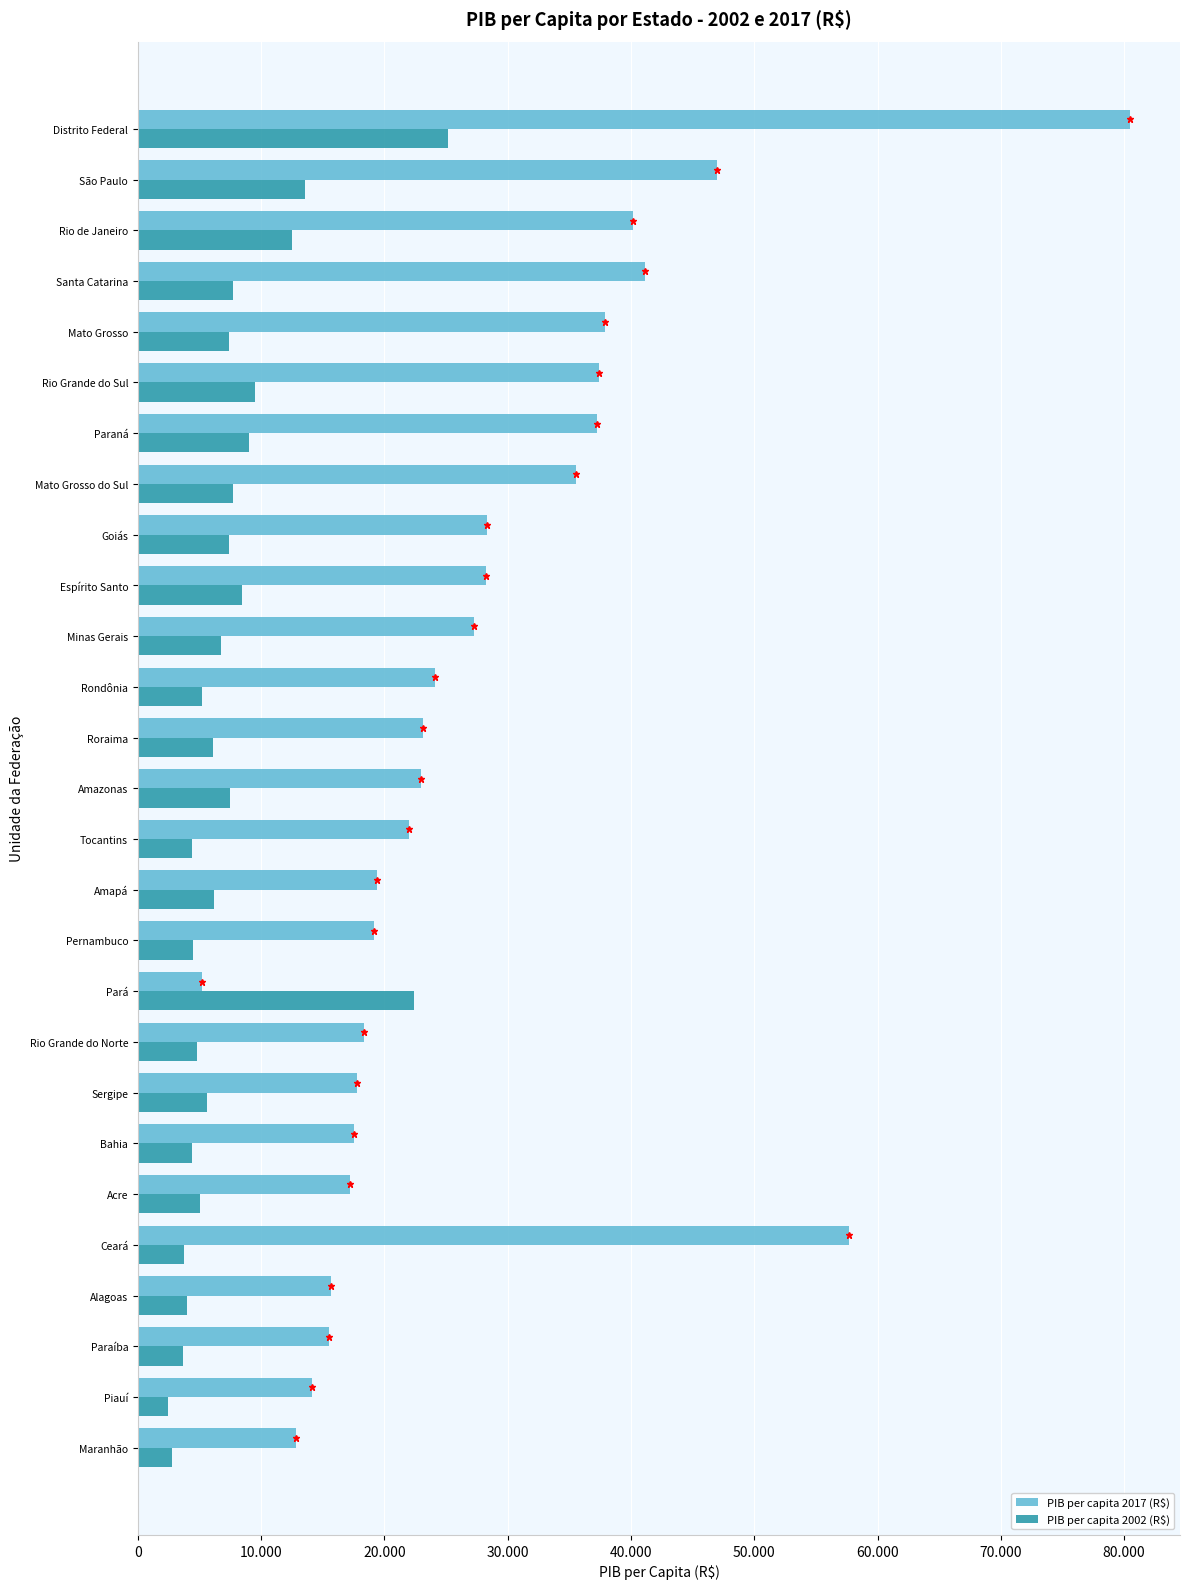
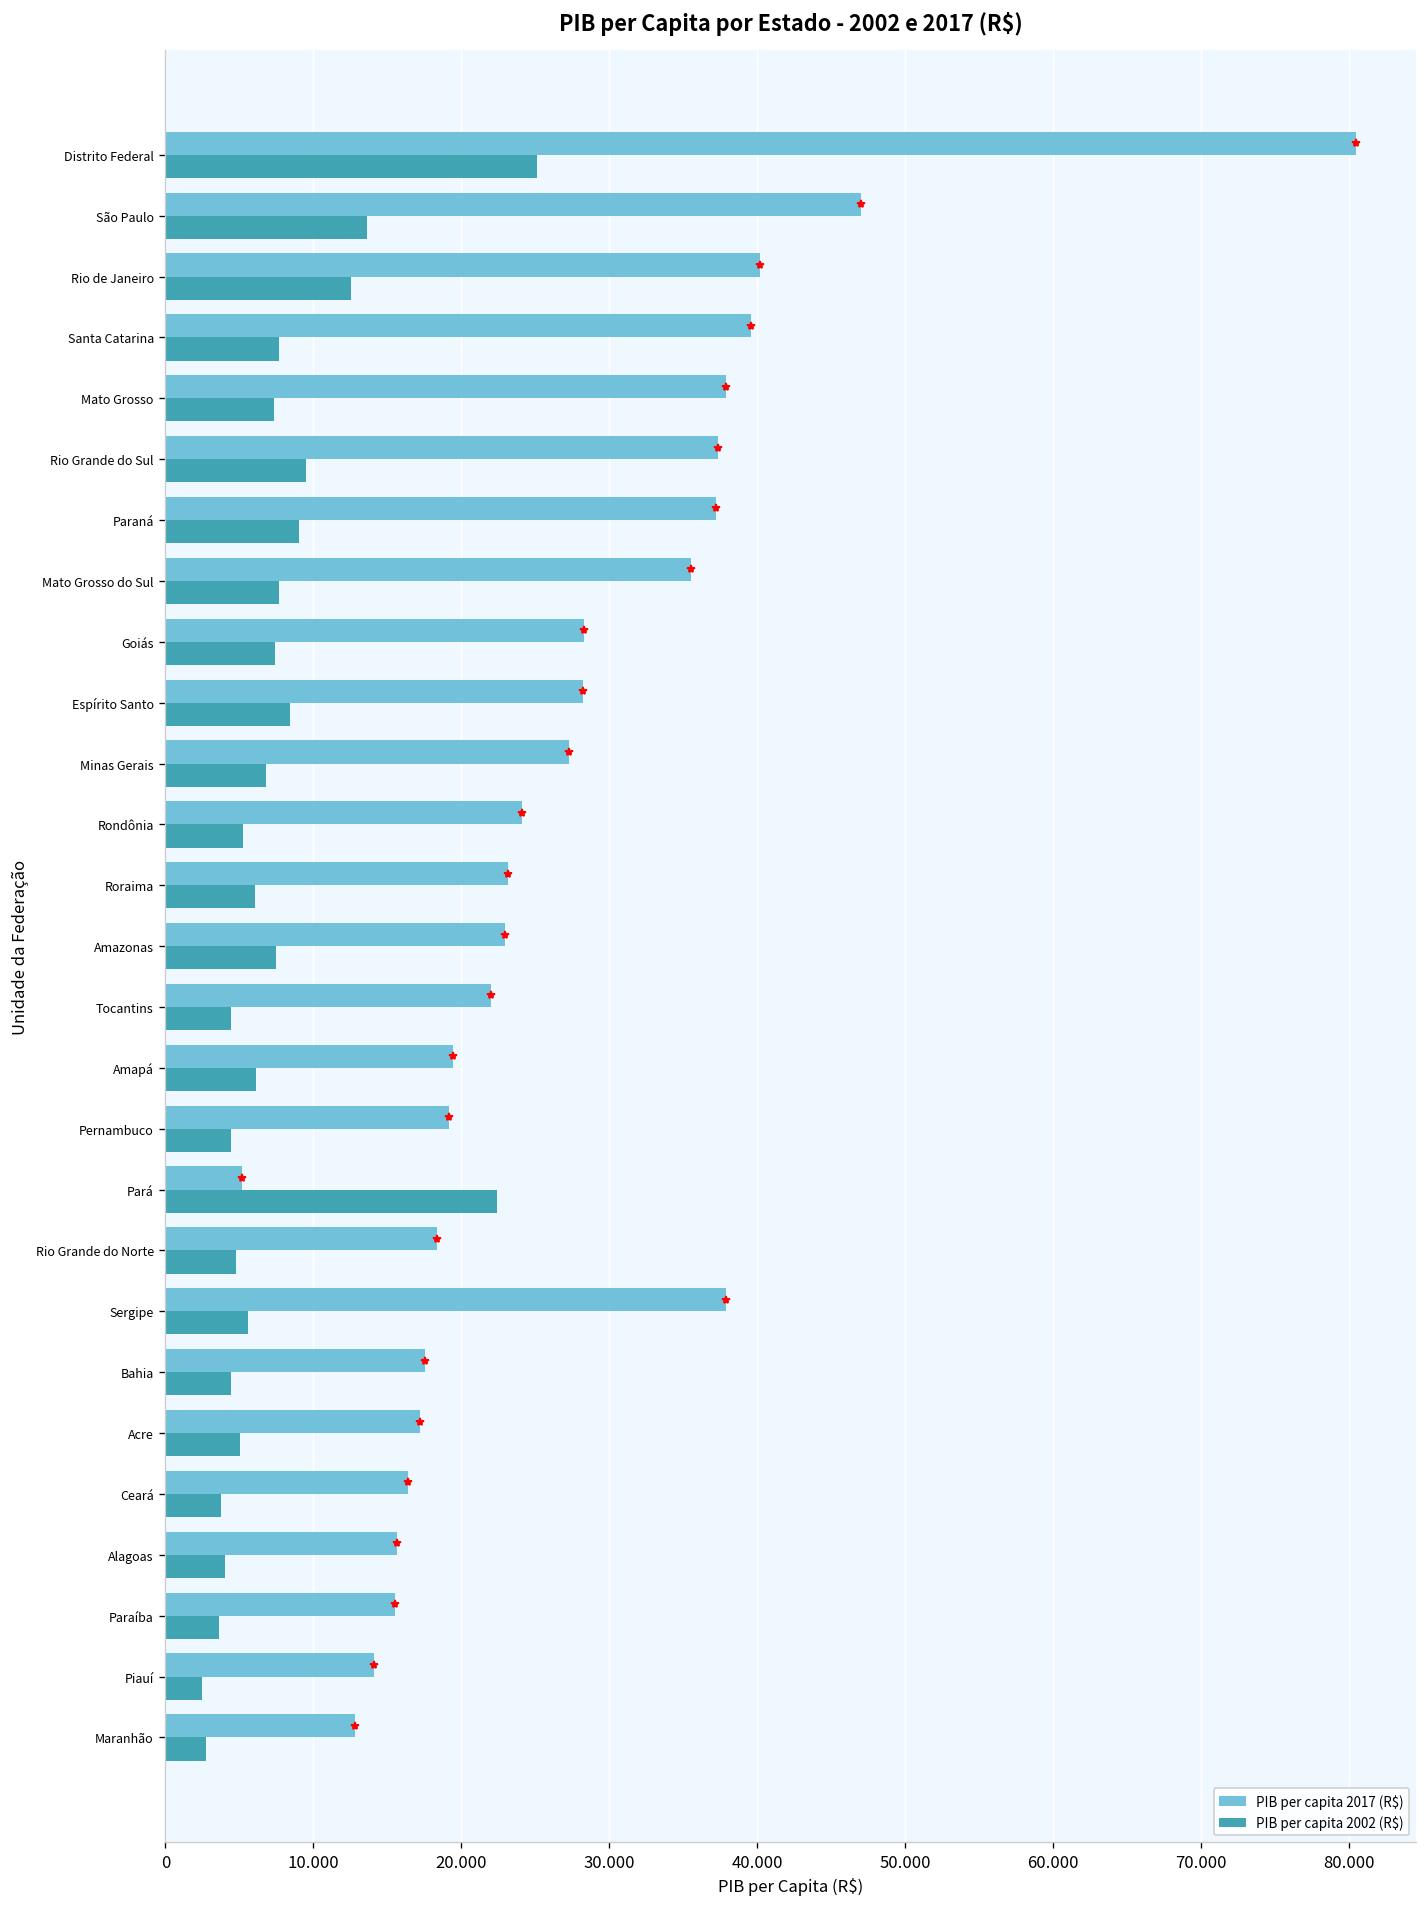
  {
    "PIB per capita 2017 (R$)": {
      "Distrito Federal": 80.5,
      "São Paulo": 47.0,
      "Rio de Janeiro": 40.2,
-     "Santa Catarina": 41.1,
+     "Santa Catarina": 39.6,
      "Mato Grosso": 37.9,
      "Rio Grande do Sul": 37.4,
      "Paraná": 37.2,
      "Mato Grosso do Sul": 35.5,
      "Goiás": 28.3,
      "Espírito Santo": 28.2,
      "Minas Gerais": 27.3,
      "Rondônia": 24.1,
      "Roraima": 23.2,
      "Amazonas": 22.9,
      "Tocantins": 22.0,
      "Amapá": 19.4,
      "Pernambuco": 19.2,
      "Pará": 5.2,
      "Rio Grande do Norte": 18.3,
-     "Sergipe": 17.8,
+     "Sergipe": 37.9,
      "Bahia": 17.5,
      "Acre": 17.2,
-     "Ceará": 57.7,
+     "Ceará": 16.4,
      "Alagoas": 15.7,
      "Paraíba": 15.5,
      "Piauí": 14.1,
      "Maranhão": 12.8
    },
    "PIB per capita 2002 (R$)": {
      "Distrito Federal": 25.1,
      "São Paulo": 13.6,
      "Rio de Janeiro": 12.5,
      "Santa Catarina": 7.7,
      "Mato Grosso": 7.4,
      "Rio Grande do Sul": 9.5,
      "Paraná": 9.0,
      "Mato Grosso do Sul": 7.7,
      "Goiás": 7.4,
      "Espírito Santo": 8.4,
      "Minas Gerais": 6.8,
      "Rondônia": 5.2,
      "Roraima": 6.1,
      "Amazonas": 7.5,
      "Tocantins": 4.4,
      "Amapá": 6.1,
      "Pernambuco": 4.5,
      "Pará": 22.4,
      "Rio Grande do Norte": 4.8,
      "Sergipe": 5.6,
      "Bahia": 4.4,
      "Acre": 5.1,
      "Ceará": 3.8,
      "Alagoas": 4.0,
      "Paraíba": 3.6,
      "Piauí": 2.5,
      "Maranhão": 2.7
    }
  }
